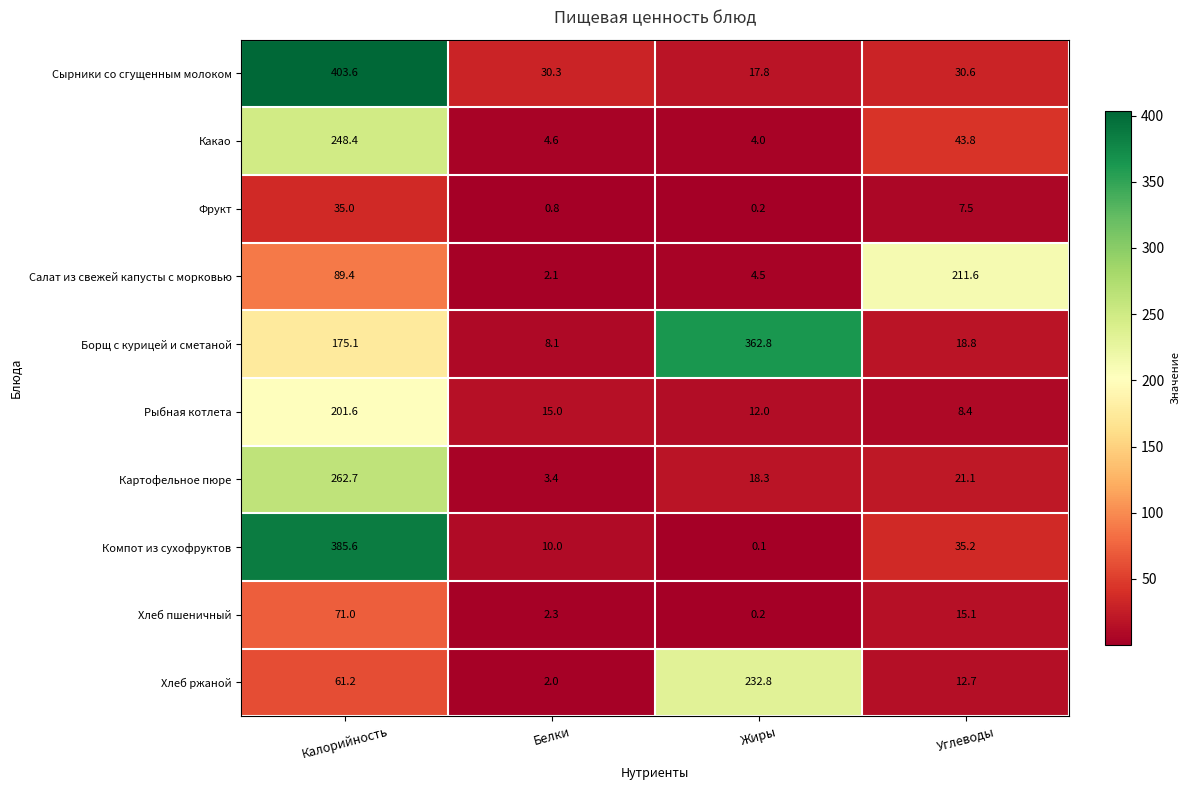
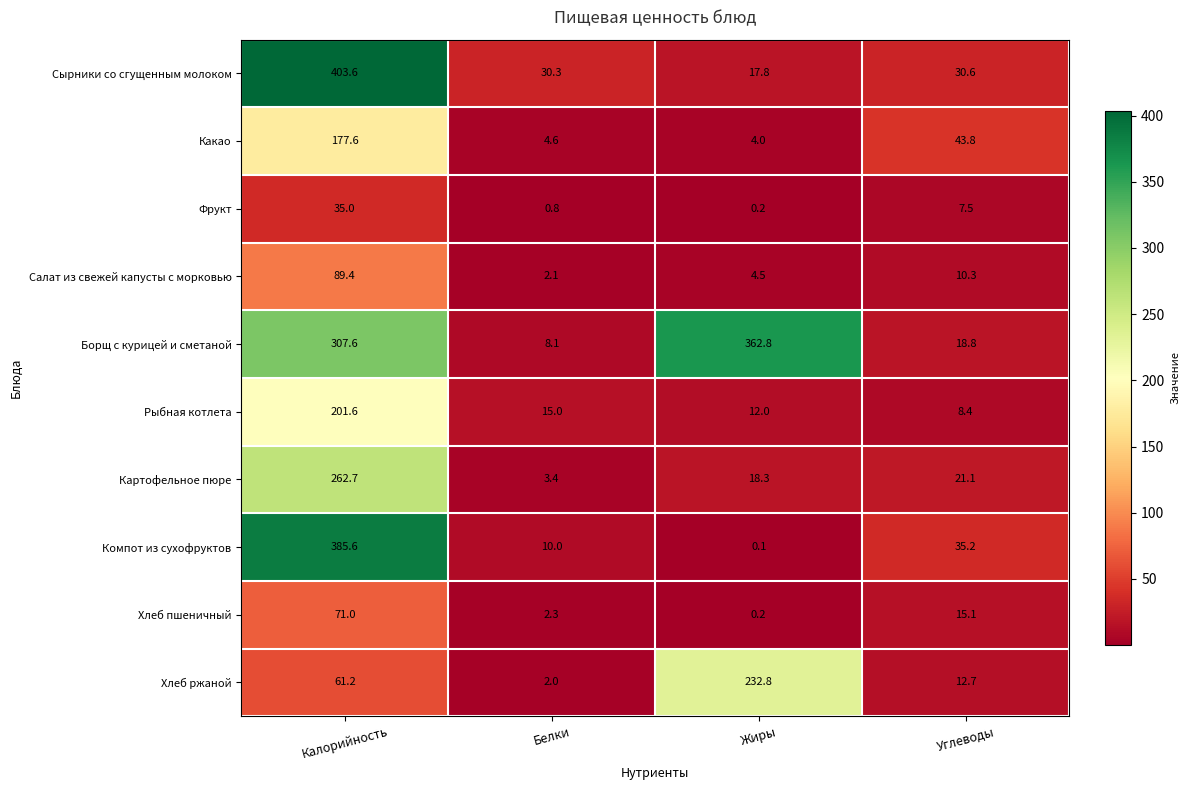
  {
    "Сырники со сгущенным молоком": {
      "Калорийность": 403.6,
      "Белки": 30.3,
      "Жиры": 17.8,
      "Углеводы": 30.6
    },
    "Какао": {
-     "Калорийность": 248.4,
+     "Калорийность": 177.6,
      "Белки": 4.6,
      "Жиры": 4.0,
      "Углеводы": 43.8
    },
    "Фрукт": {
      "Калорийность": 35.0,
      "Белки": 0.8,
      "Жиры": 0.2,
      "Углеводы": 7.5
    },
    "Салат из свежей капусты с морковью": {
      "Калорийность": 89.4,
      "Белки": 2.1,
      "Жиры": 4.5,
-     "Углеводы": 211.6
+     "Углеводы": 10.3
    },
    "Борщ с курицей и сметаной": {
-     "Калорийность": 175.1,
+     "Калорийность": 307.6,
      "Белки": 8.1,
      "Жиры": 362.8,
      "Углеводы": 18.8
    },
    "Рыбная котлета": {
      "Калорийность": 201.6,
      "Белки": 15.0,
      "Жиры": 12.0,
      "Углеводы": 8.4
    },
    "Картофельное пюре": {
      "Калорийность": 262.7,
      "Белки": 3.4,
      "Жиры": 18.3,
      "Углеводы": 21.1
    },
    "Компот из сухофруктов": {
      "Калорийность": 385.6,
      "Белки": 10.0,
      "Жиры": 0.1,
      "Углеводы": 35.2
    },
    "Хлеб пшеничный": {
      "Калорийность": 71.0,
      "Белки": 2.3,
      "Жиры": 0.2,
      "Углеводы": 15.1
    },
    "Хлеб ржаной": {
      "Калорийность": 61.2,
      "Белки": 2.0,
      "Жиры": 232.8,
      "Углеводы": 12.7
    }
  }
